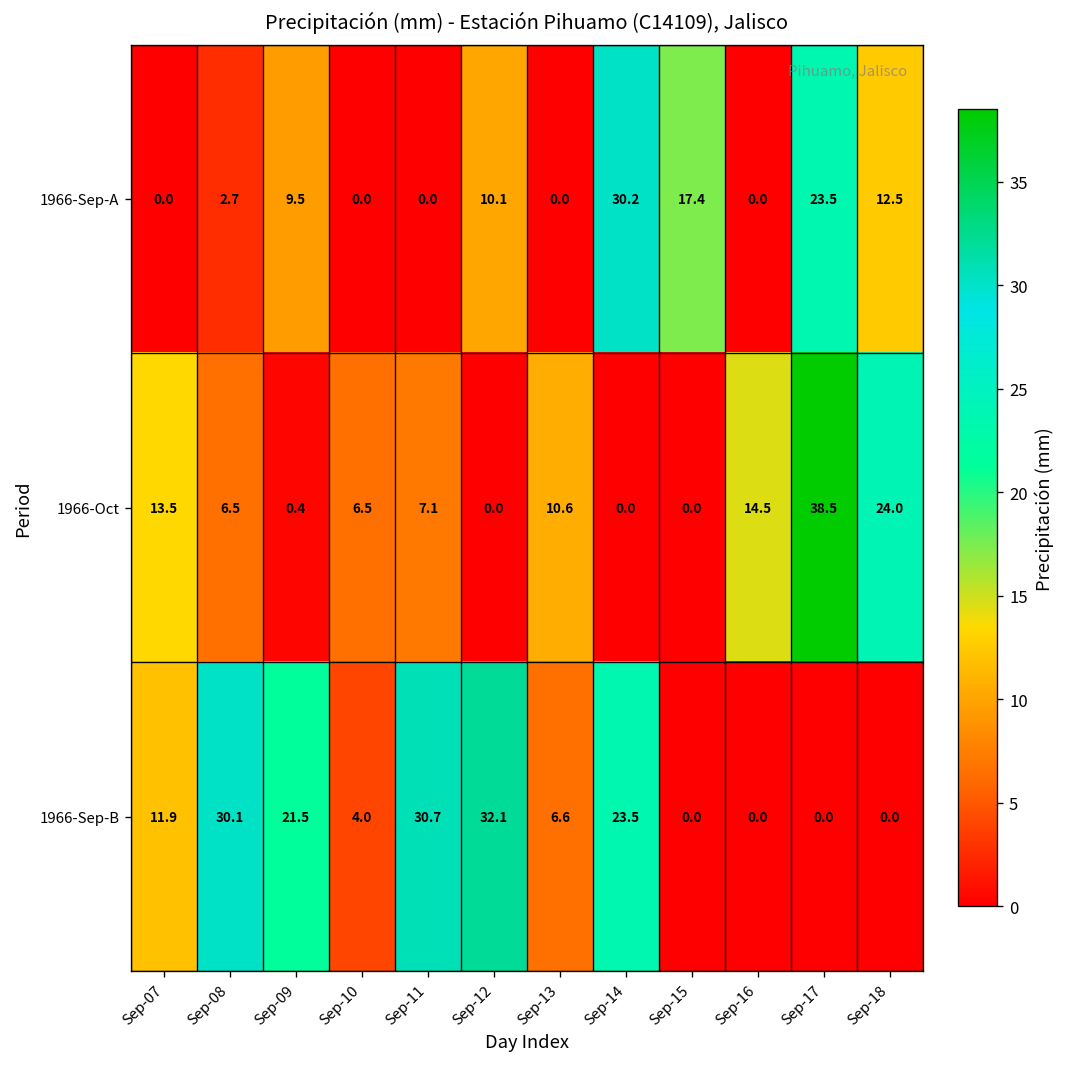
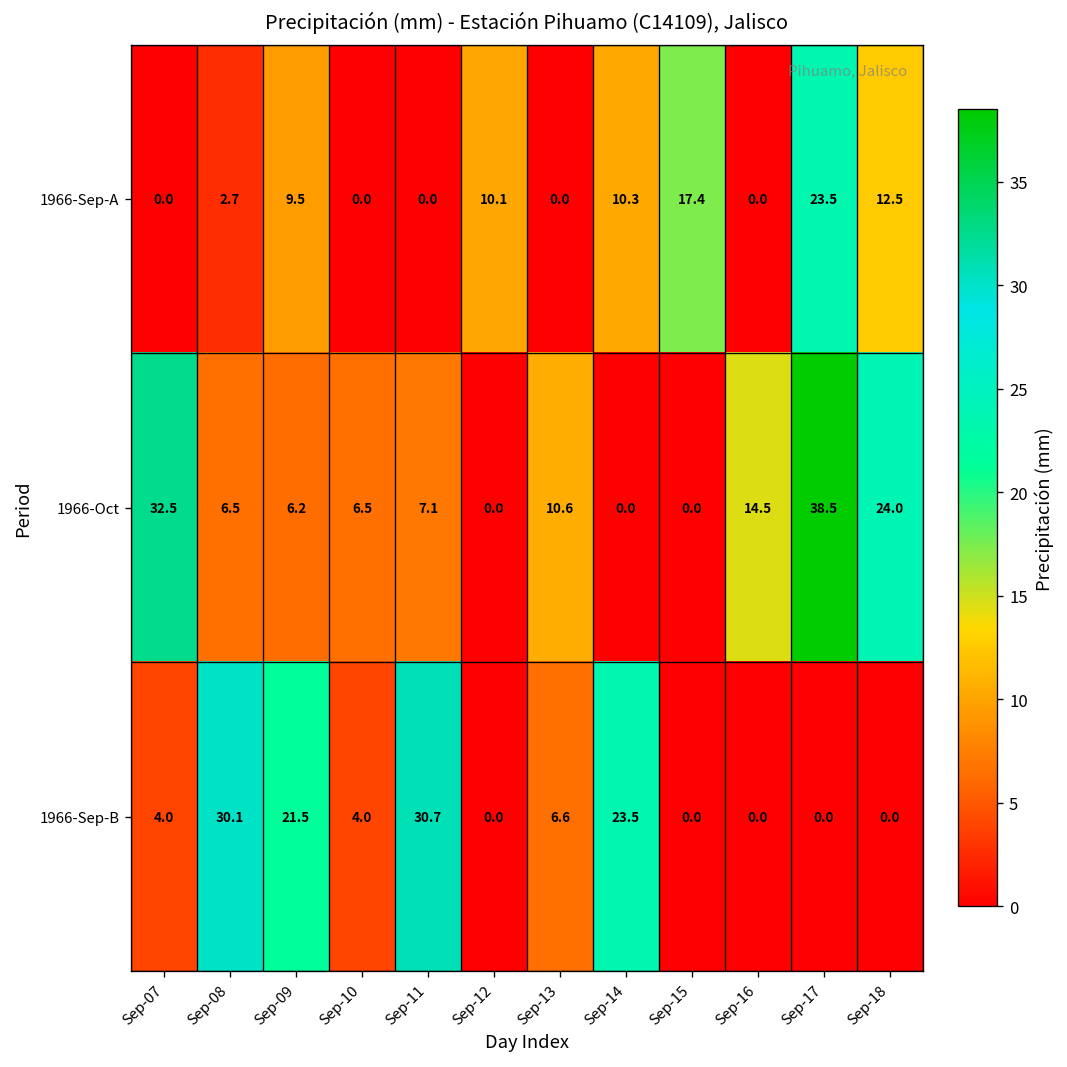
  {
    "1966-Sep-A": {
      "Sep-07": 0.0,
      "Sep-08": 2.7,
      "Sep-09": 9.5,
      "Sep-10": 0.0,
      "Sep-11": 0.0,
      "Sep-12": 10.1,
      "Sep-13": 0.0,
-     "Sep-14": 30.2,
+     "Sep-14": 10.3,
      "Sep-15": 17.4,
      "Sep-16": 0.0,
      "Sep-18": 12.5
    },
    "1966-Oct": {
-     "Sep-07": 13.5,
+     "Sep-07": 32.5,
      "Sep-08": 6.5,
-     "Sep-09": 0.4,
+     "Sep-09": 6.2,
      "Sep-10": 6.5,
      "Sep-11": 7.1,
      "Sep-12": 0.0,
      "Sep-13": 10.6,
      "Sep-14": 0.0,
      "Sep-15": 0.0,
      "Sep-16": 14.5,
      "Sep-17": 38.5,
      "Sep-18": 24.0
    },
    "1966-Sep-B": {
-     "Sep-07": 11.9,
+     "Sep-07": 4.0,
      "Sep-08": 30.1,
      "Sep-09": 21.5,
      "Sep-10": 4.0,
      "Sep-11": 30.7,
-     "Sep-12": 32.1,
+     "Sep-12": 0.0,
      "Sep-13": 6.6,
      "Sep-14": 23.5,
      "Sep-15": 0.0,
      "Sep-16": 0.0,
      "Sep-17": 0.0,
      "Sep-18": 0.0
    }
  }
